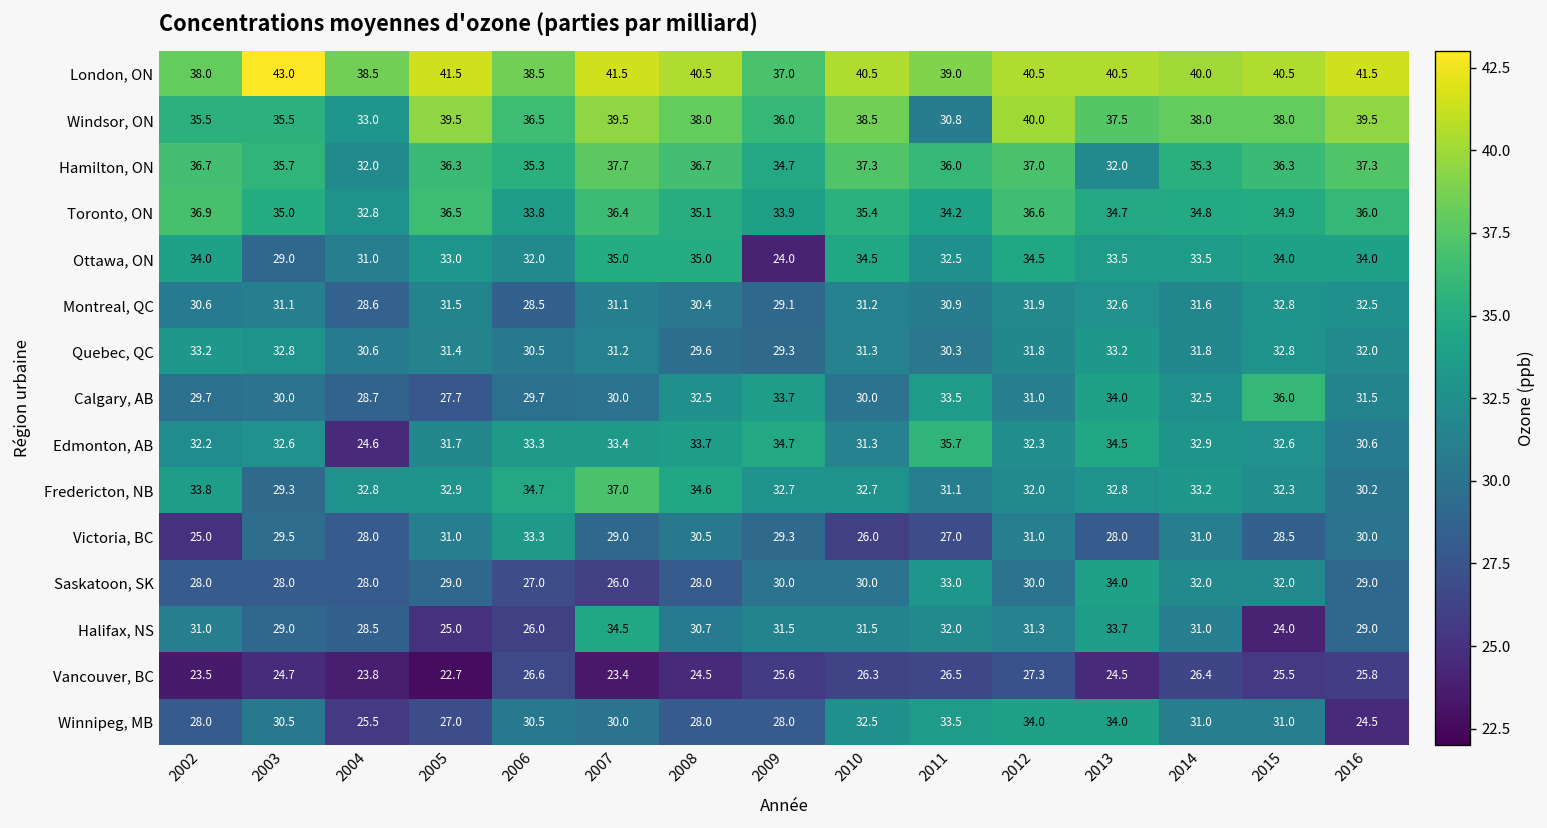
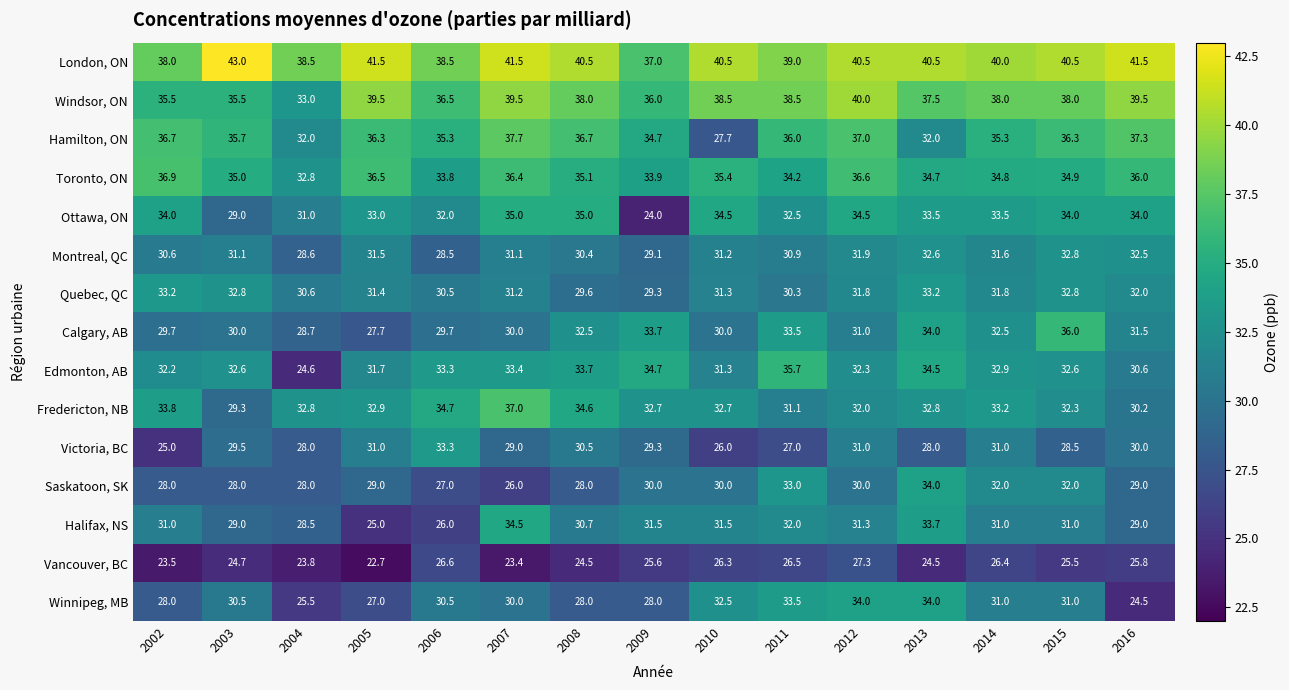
  {
    "Windsor, ON": {
      "2002": 35.5,
      "2003": 35.5,
      "2004": 33.0,
      "2005": 39.5,
      "2006": 36.5,
      "2007": 39.5,
      "2008": 38.0,
      "2009": 36.0,
      "2010": 38.5,
-     "2011": 30.8,
+     "2011": 38.5,
      "2012": 40.0,
      "2013": 37.5,
      "2014": 38.0,
      "2015": 38.0,
      "2016": 39.5
    },
    "Hamilton, ON": {
      "2002": 36.7,
      "2003": 35.7,
      "2004": 32.0,
      "2005": 36.3,
      "2006": 35.3,
      "2007": 37.7,
      "2008": 36.7,
      "2009": 34.7,
-     "2010": 37.3,
+     "2010": 27.7,
      "2011": 36.0,
      "2012": 37.0,
      "2013": 32.0,
      "2014": 35.3,
      "2015": 36.3,
      "2016": 37.3
    },
    "Halifax, NS": {
      "2002": 31.0,
      "2003": 29.0,
      "2004": 28.5,
      "2005": 25.0,
      "2006": 26.0,
      "2007": 34.5,
      "2008": 30.7,
      "2009": 31.5,
      "2010": 31.5,
      "2011": 32.0,
      "2012": 31.3,
      "2013": 33.7,
      "2014": 31.0,
-     "2015": 24.0,
+     "2015": 31.0,
      "2016": 29.0
    }
  }
